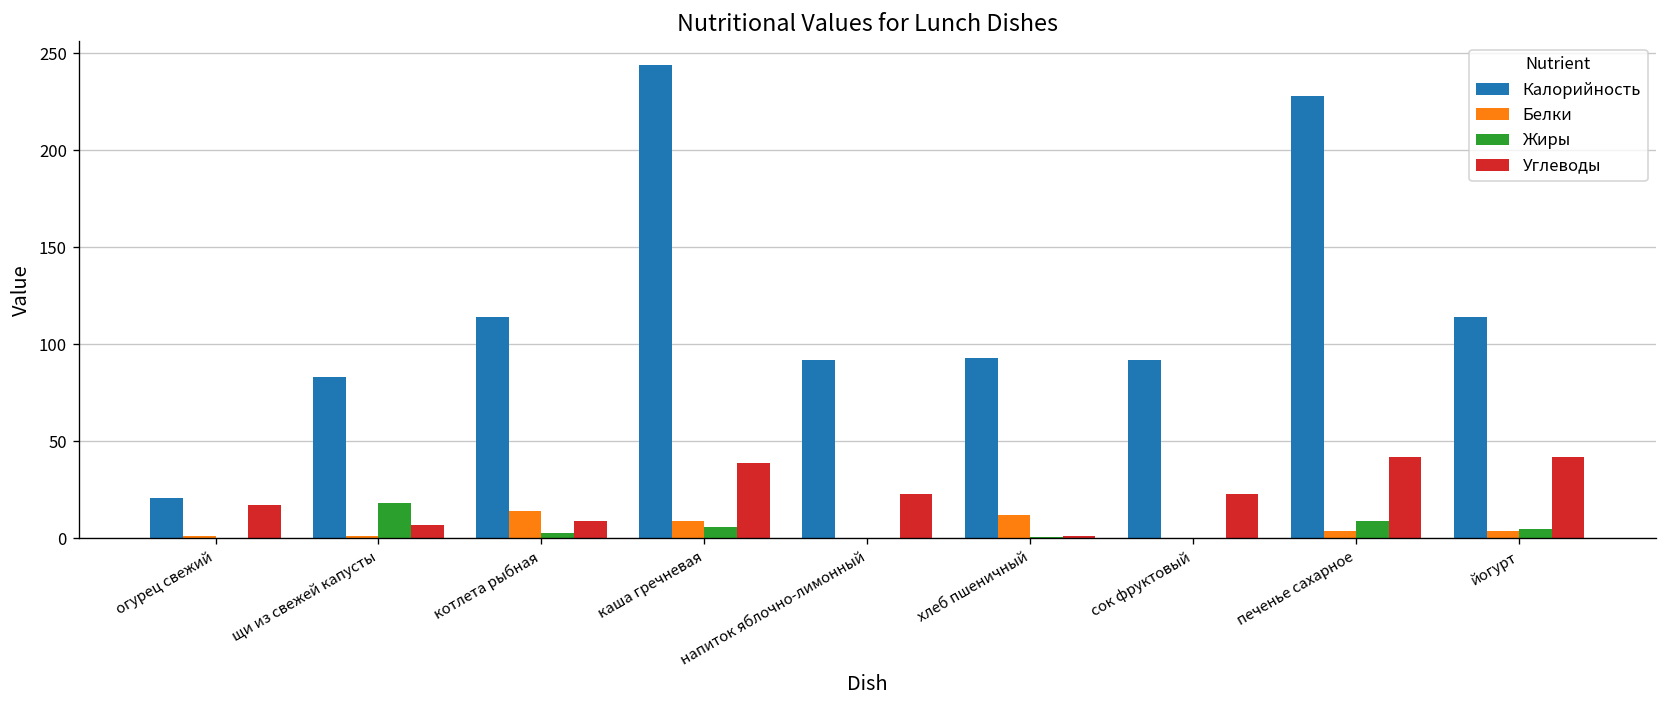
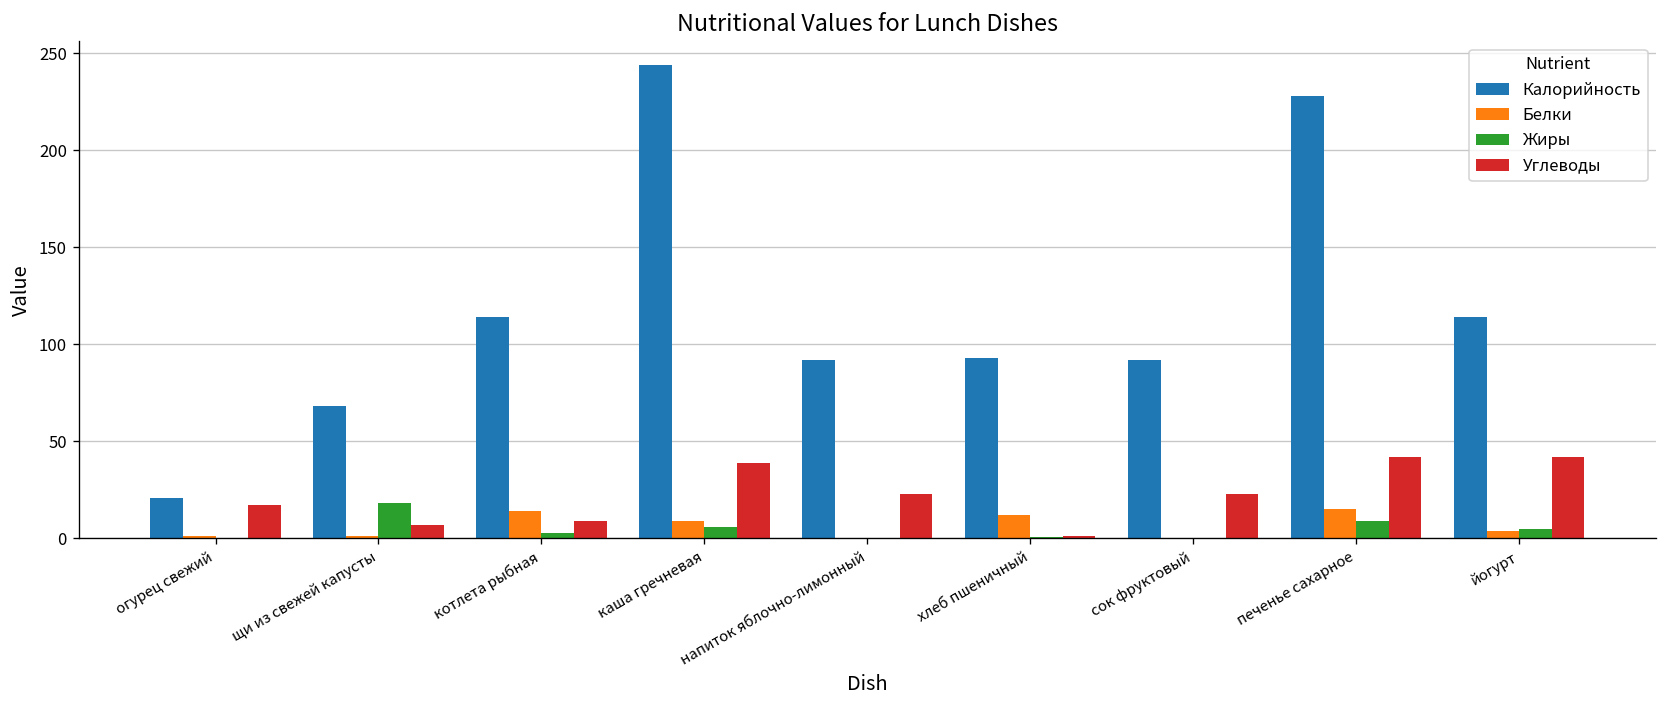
  {
    "Калорийность": {
      "огурец свежий": 21,
-     "щи из свежей капусты": 83,
+     "щи из свежей капусты": 68,
      "котлета рыбная": 114,
      "каша гречневая": 244,
      "напиток яблочно-лимонный": 92,
      "хлеб пшеничный": 93,
      "сок фруктовый": 92,
      "печенье сахарное": 228,
      "йогурт": 114
    },
    "Белки": {
      "котлета рыбная": 14,
      "каша гречневая": 9,
      "напиток яблочно-лимонный": 0,
      "хлеб пшеничный": 12,
      "сок фруктовый": 0,
-     "печенье сахарное": 4,
+     "печенье сахарное": 15,
      "йогурт": 4
    },
    "Жиры": {
      "огурец свежий": 0,
      "щи из свежей капусты": 18,
      "котлета рыбная": 3,
      "каша гречневая": 6,
      "напиток яблочно-лимонный": 0,
      "сок фруктовый": 0,
      "печенье сахарное": 9,
      "йогурт": 5
    },
    "Углеводы": {
      "огурец свежий": 17,
      "щи из свежей капусты": 7,
      "котлета рыбная": 9,
      "каша гречневая": 39,
      "напиток яблочно-лимонный": 23,
      "сок фруктовый": 23,
      "печенье сахарное": 42,
      "йогурт": 42
    }
  }
